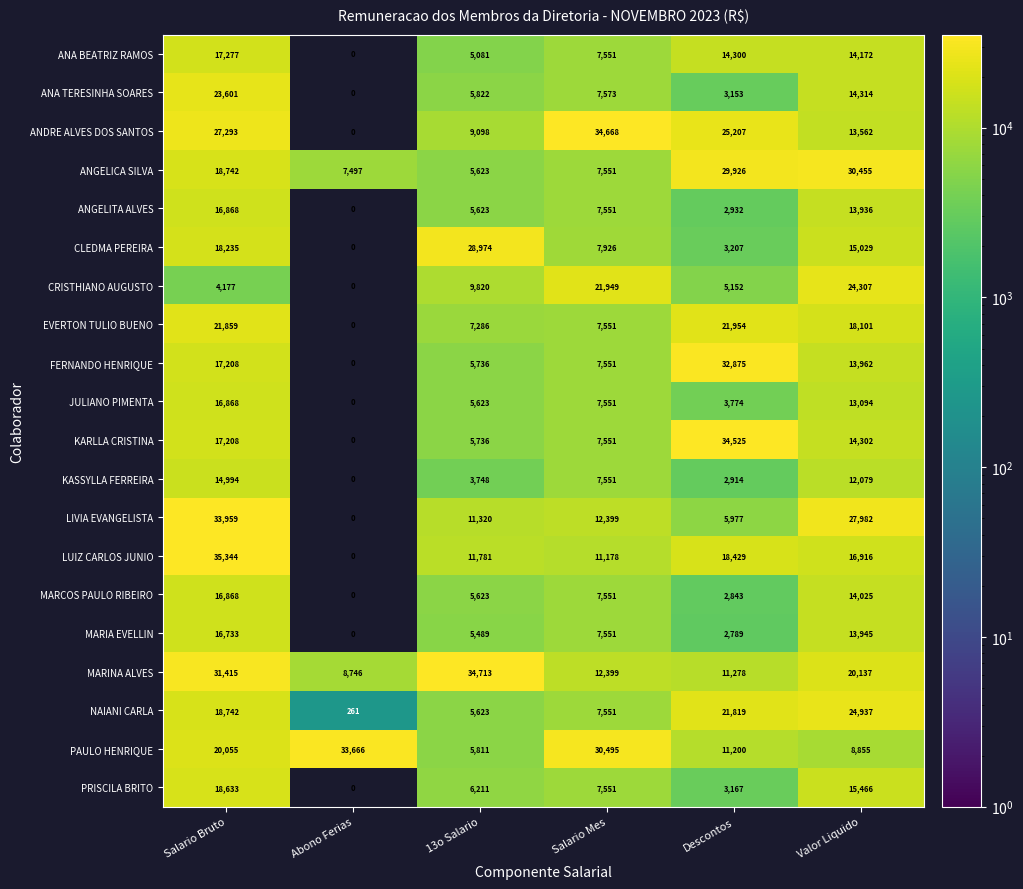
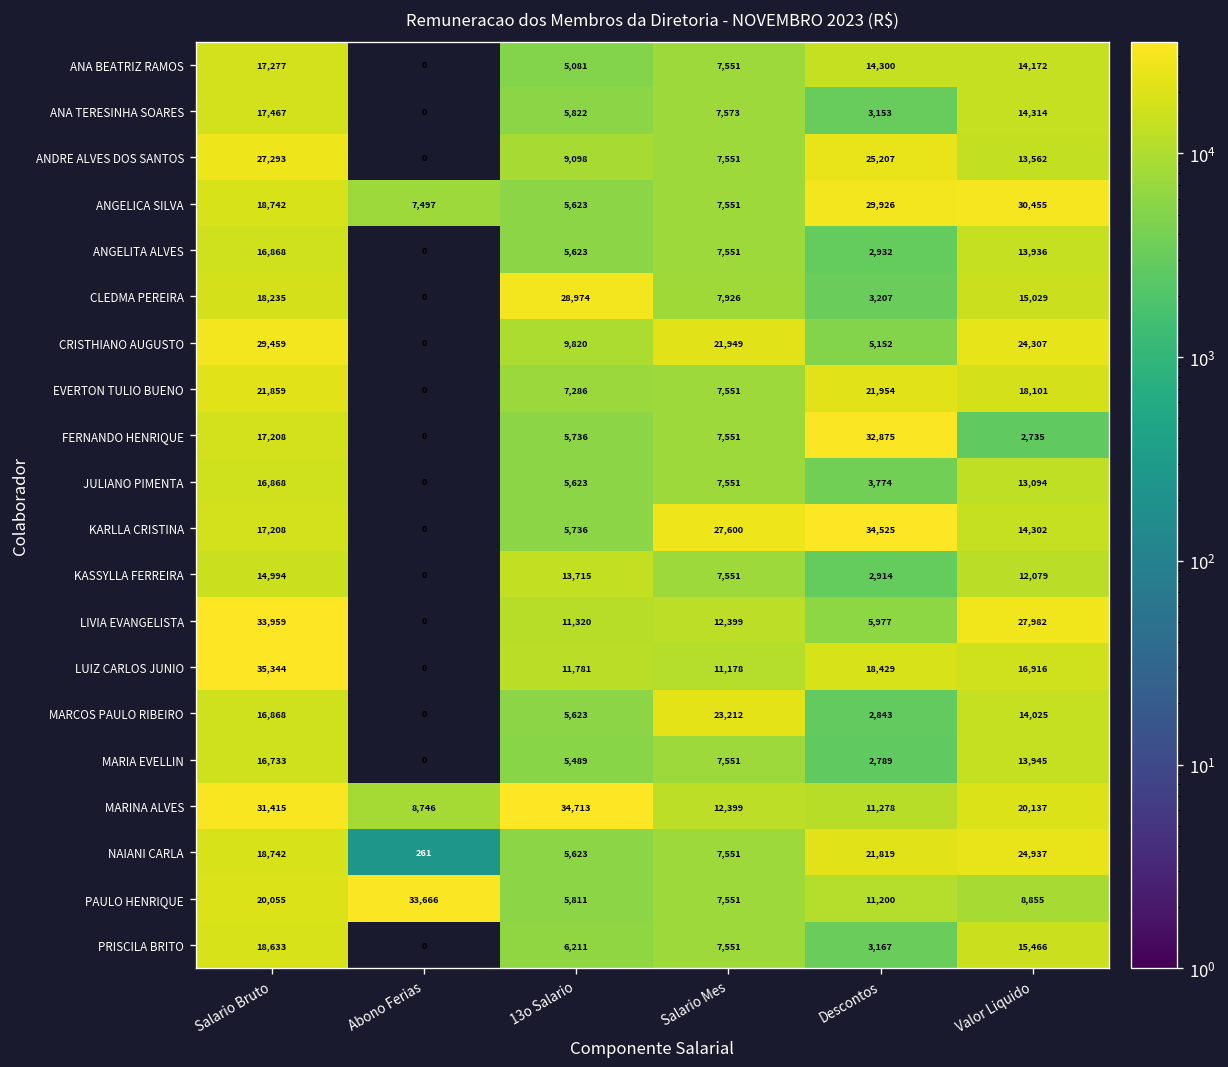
  {
    "ANA BEATRIZ RAMOS": {
      "Salario Bruto": "17,277",
      "13o Salario": "5,081",
      "Salario Mes": "7,551",
      "Descontos": "14,300",
      "Valor Liquido": "14,172"
    },
    "ANA TERESINHA SOARES": {
-     "Salario Bruto": "23,601",
+     "Salario Bruto": "17,467",
      "13o Salario": "5,822",
      "Salario Mes": "7,573",
      "Descontos": "3,153",
      "Valor Liquido": "14,314"
    },
    "ANDRE ALVES DOS SANTOS": {
      "Salario Bruto": "27,293",
      "13o Salario": "9,098",
-     "Salario Mes": "34,668",
+     "Salario Mes": "7,551",
      "Descontos": "25,207",
      "Valor Liquido": "13,562"
    },
    "ANGELICA SILVA": {
      "Salario Bruto": "18,742",
      "Abono Ferias": "7,497",
      "13o Salario": "5,623",
      "Salario Mes": "7,551",
      "Descontos": "29,926",
      "Valor Liquido": "30,455"
    },
    "ANGELITA ALVES": {
      "Salario Bruto": "16,868",
      "13o Salario": "5,623",
      "Salario Mes": "7,551",
      "Descontos": "2,932",
      "Valor Liquido": "13,936"
    },
    "CLEDMA PEREIRA": {
      "Salario Bruto": "18,235",
      "13o Salario": "28,974",
      "Salario Mes": "7,926",
      "Descontos": "3,207",
      "Valor Liquido": "15,029"
    },
    "CRISTHIANO AUGUSTO": {
-     "Salario Bruto": "4,177",
+     "Salario Bruto": "29,459",
      "13o Salario": "9,820",
      "Salario Mes": "21,949",
      "Descontos": "5,152",
      "Valor Liquido": "24,307"
    },
    "EVERTON TULIO BUENO": {
      "Salario Bruto": "21,859",
      "13o Salario": "7,286",
      "Salario Mes": "7,551",
      "Descontos": "21,954",
      "Valor Liquido": "18,101"
    },
    "FERNANDO HENRIQUE": {
      "Salario Bruto": "17,208",
      "13o Salario": "5,736",
      "Salario Mes": "7,551",
      "Descontos": "32,875",
-     "Valor Liquido": "13,962"
+     "Valor Liquido": "2,735"
    },
    "JULIANO PIMENTA": {
      "Salario Bruto": "16,868",
      "13o Salario": "5,623",
      "Salario Mes": "7,551",
      "Descontos": "3,774",
      "Valor Liquido": "13,094"
    },
    "KARLLA CRISTINA": {
      "Salario Bruto": "17,208",
      "13o Salario": "5,736",
-     "Salario Mes": "7,551",
+     "Salario Mes": "27,600",
      "Descontos": "34,525",
      "Valor Liquido": "14,302"
    },
    "KASSYLLA FERREIRA": {
      "Salario Bruto": "14,994",
-     "13o Salario": "3,748",
+     "13o Salario": "13,715",
      "Salario Mes": "7,551",
      "Descontos": "2,914",
      "Valor Liquido": "12,079"
    },
    "LIVIA EVANGELISTA": {
      "Salario Bruto": "33,959",
      "13o Salario": "11,320",
      "Salario Mes": "12,399",
      "Descontos": "5,977",
      "Valor Liquido": "27,982"
    },
    "LUIZ CARLOS JUNIO": {
      "Salario Bruto": "35,344",
      "13o Salario": "11,781",
      "Salario Mes": "11,178",
      "Descontos": "18,429",
      "Valor Liquido": "16,916"
    },
    "MARCOS PAULO RIBEIRO": {
      "Salario Bruto": "16,868",
      "13o Salario": "5,623",
-     "Salario Mes": "7,551",
+     "Salario Mes": "23,212",
      "Descontos": "2,843",
      "Valor Liquido": "14,025"
    },
    "MARIA EVELLIN": {
      "Salario Bruto": "16,733",
      "13o Salario": "5,489",
      "Salario Mes": "7,551",
      "Descontos": "2,789",
      "Valor Liquido": "13,945"
    },
    "MARINA ALVES": {
      "Salario Bruto": "31,415",
      "Abono Ferias": "8,746",
      "13o Salario": "34,713",
      "Salario Mes": "12,399",
      "Descontos": "11,278",
      "Valor Liquido": "20,137"
    },
    "NAIANI CARLA": {
      "Salario Bruto": "18,742",
      "Abono Ferias": "261",
      "13o Salario": "5,623",
      "Salario Mes": "7,551",
      "Descontos": "21,819",
      "Valor Liquido": "24,937"
    },
    "PAULO HENRIQUE": {
      "Salario Bruto": "20,055",
      "Abono Ferias": "33,666",
      "13o Salario": "5,811",
-     "Salario Mes": "30,495",
+     "Salario Mes": "7,551",
      "Descontos": "11,200",
      "Valor Liquido": "8,855"
    },
    "PRISCILA BRITO": {
      "Salario Bruto": "18,633",
      "13o Salario": "6,211",
      "Salario Mes": "7,551",
      "Descontos": "3,167",
      "Valor Liquido": "15,466"
    }
  }
